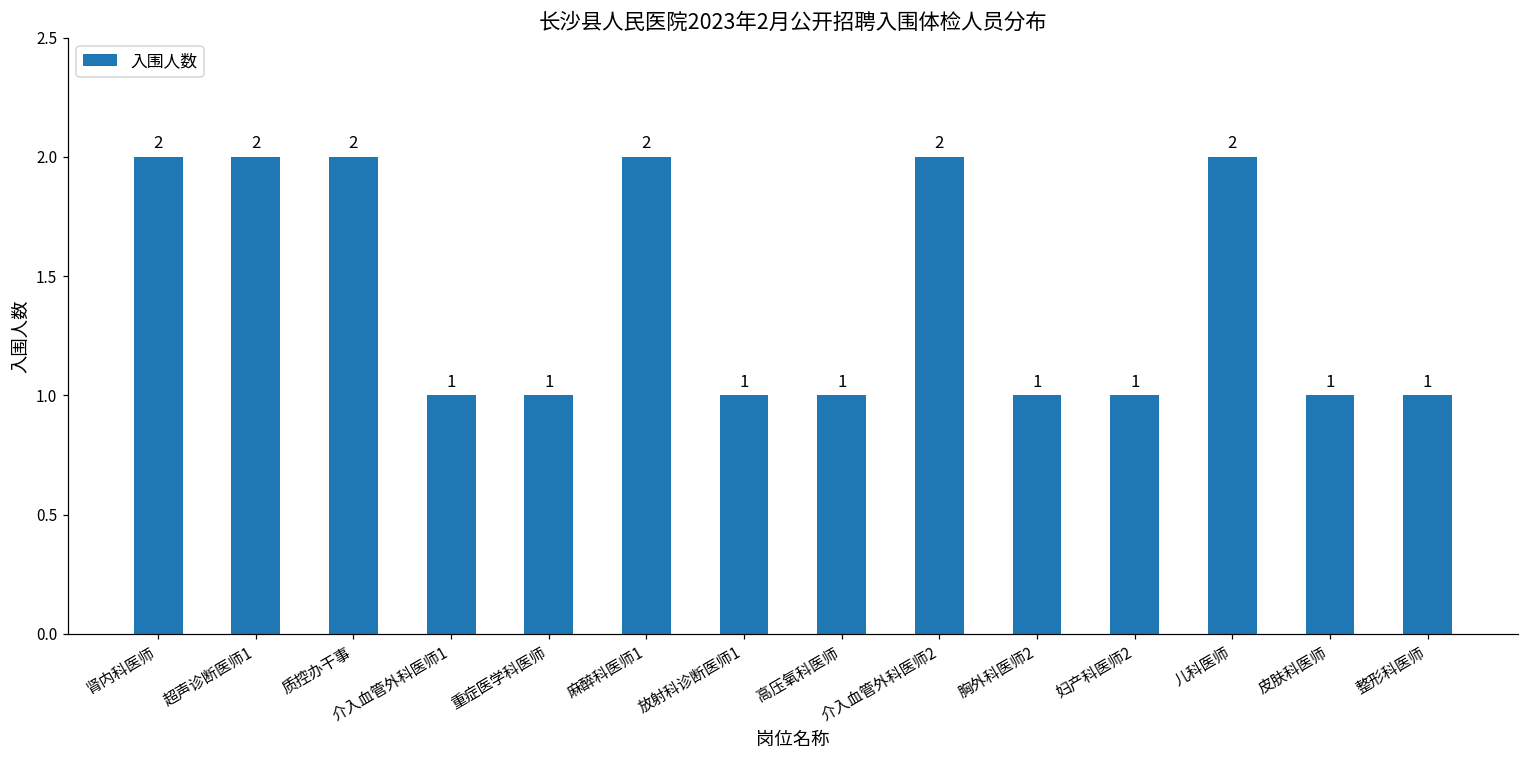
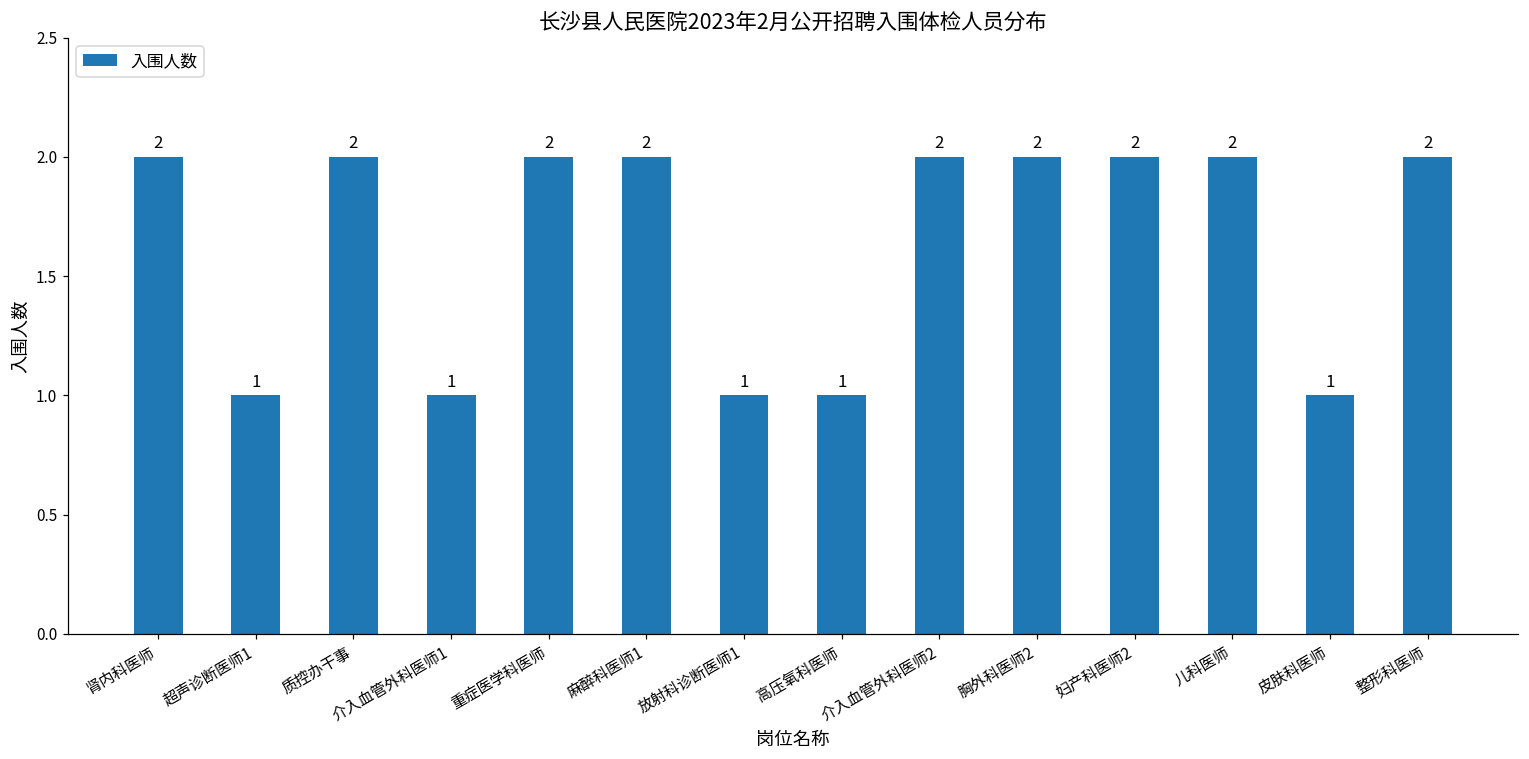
  {
    "肾内科医师": 2,
-   "超声诊断医师1": 2,
+   "超声诊断医师1": 1,
    "质控办干事": 2,
    "介入血管外科医师1": 1,
-   "重症医学科医师": 1,
+   "重症医学科医师": 2,
    "麻醉科医师1": 2,
    "放射科诊断医师1": 1,
    "高压氧科医师": 1,
    "介入血管外科医师2": 2,
-   "胸外科医师2": 1,
-   "妇产科医师2": 1,
+   "胸外科医师2": 2,
+   "妇产科医师2": 2,
    "儿科医师": 2,
    "皮肤科医师": 1,
-   "整形科医师": 1
+   "整形科医师": 2
  }
